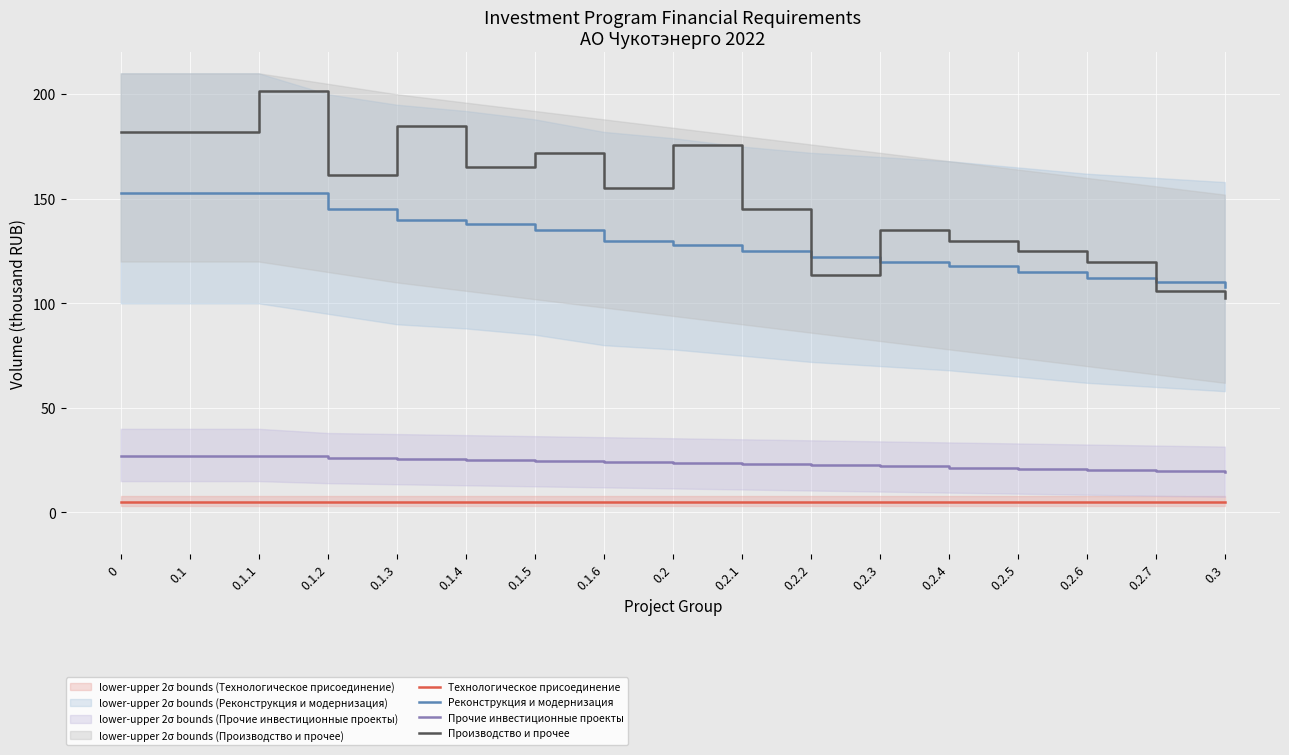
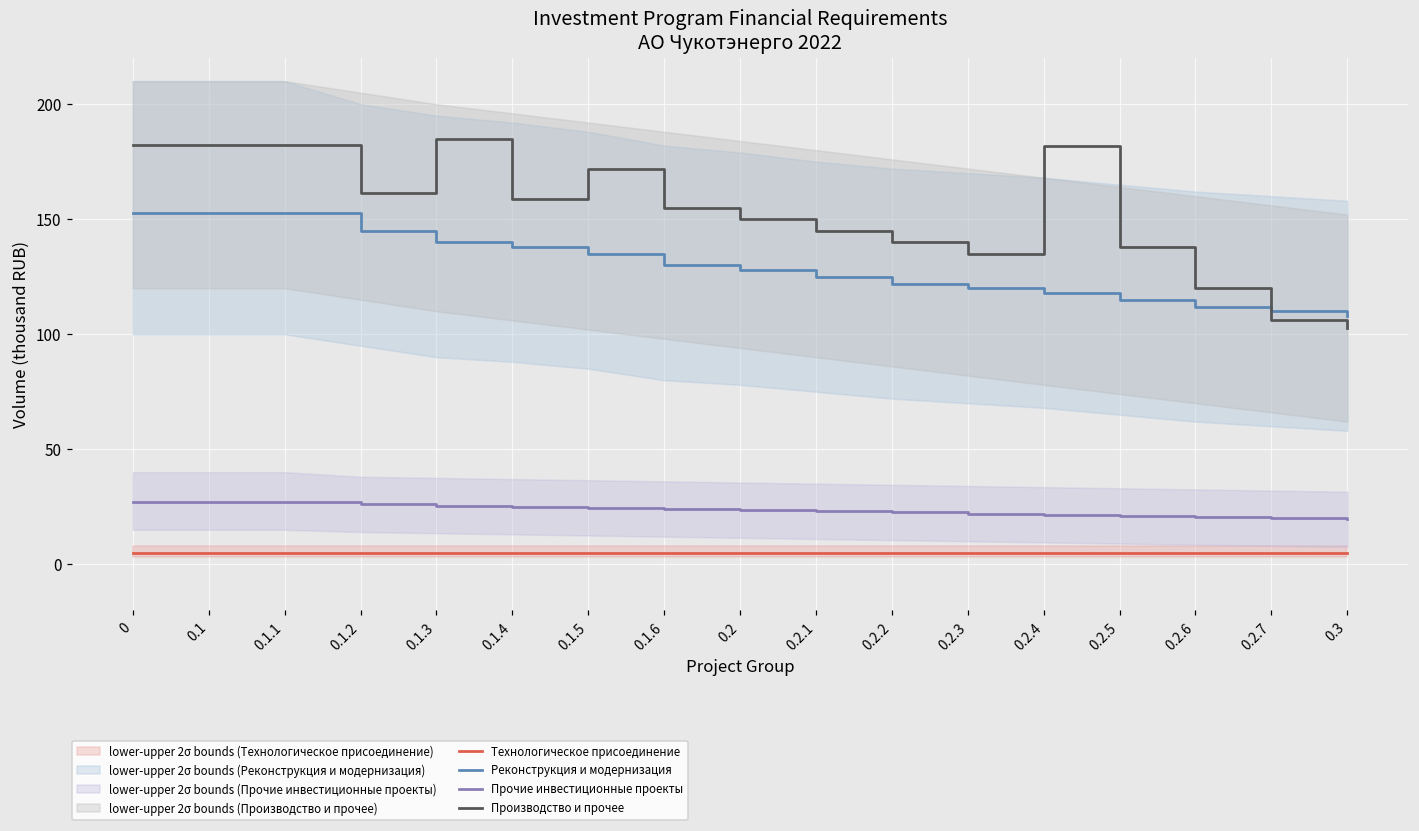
  {
    "Технологическое присоединение": {
      "0": 5,
      "0.1": 5,
      "0.1.1": 5,
      "0.1.2": 5,
      "0.1.3": 5,
      "0.1.4": 5,
      "0.1.5": 5,
      "0.1.6": 5,
      "0.2": 5,
      "0.2.1": 5,
      "0.2.2": 5,
      "0.2.3": 5,
      "0.2.4": 5,
      "0.2.5": 5,
      "0.2.6": 5,
      "0.2.7": 5,
      "0.3": 5
    },
    "Производство и прочее": {
      "0": 182,
      "0.1": 182,
-     "0.1.1": 202,
+     "0.1.1": 182,
      "0.1.2": 161,
      "0.1.3": 185,
-     "0.1.4": 165,
+     "0.1.4": 159,
      "0.1.5": 172,
      "0.1.6": 155,
-     "0.2": 176,
+     "0.2": 150,
      "0.2.1": 145,
-     "0.2.2": 114,
+     "0.2.2": 140,
      "0.2.3": 135,
-     "0.2.4": 130,
-     "0.2.5": 125,
+     "0.2.4": 182,
+     "0.2.5": 138,
      "0.2.6": 120,
      "0.2.7": 106,
      "0.3": 103
    }
  }
